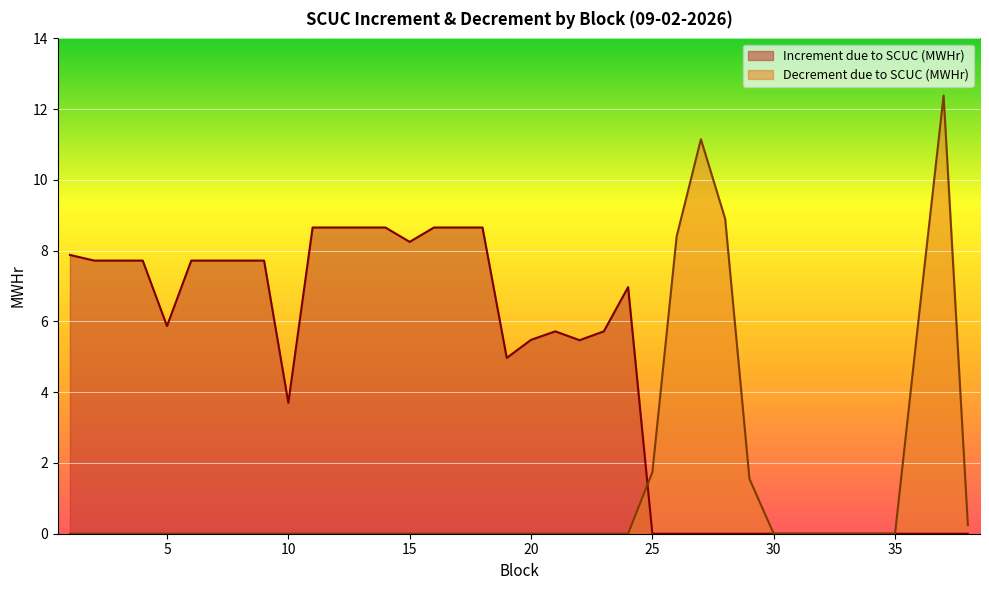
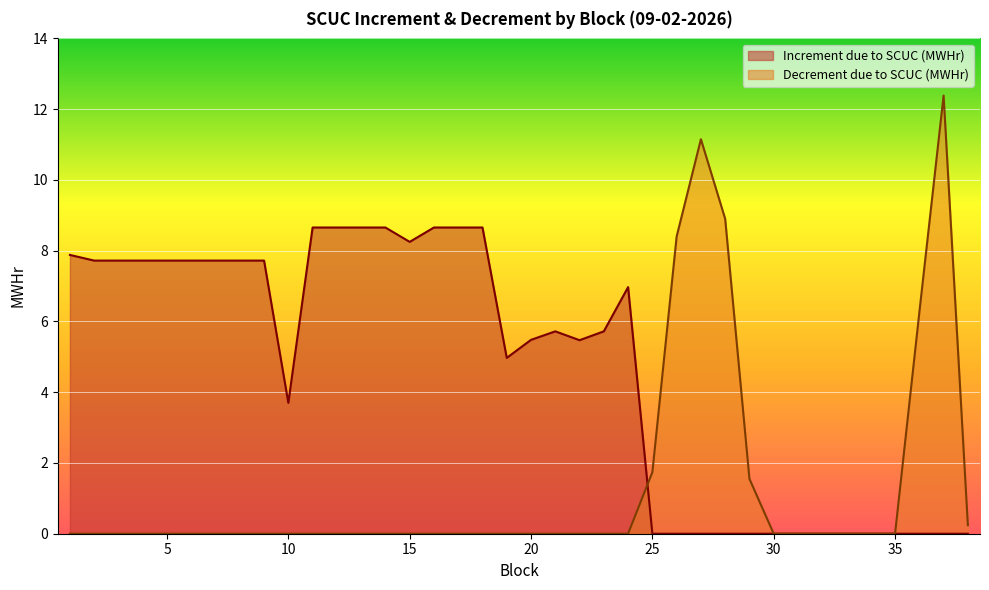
  {
    "Increment due to SCUC (MWHr)": {
-     "5": 5.9,
+     "5": 7.7,
      "10": 3.7,
      "15": 8.2,
      "20": 5.5,
      "25": 0.0
    },
    "Decrement due to SCUC (MWHr)": {
      "5": 0.0,
      "10": 0.0,
      "15": 0.0,
      "20": 0.0,
      "25": 1.7
    }
  }
